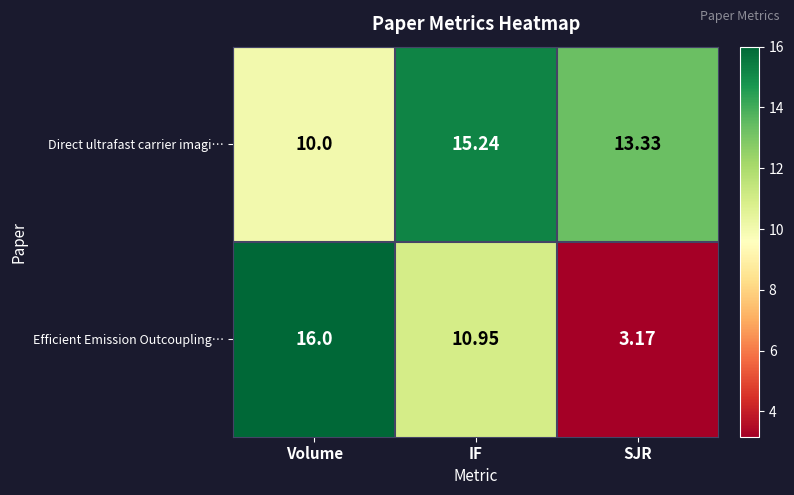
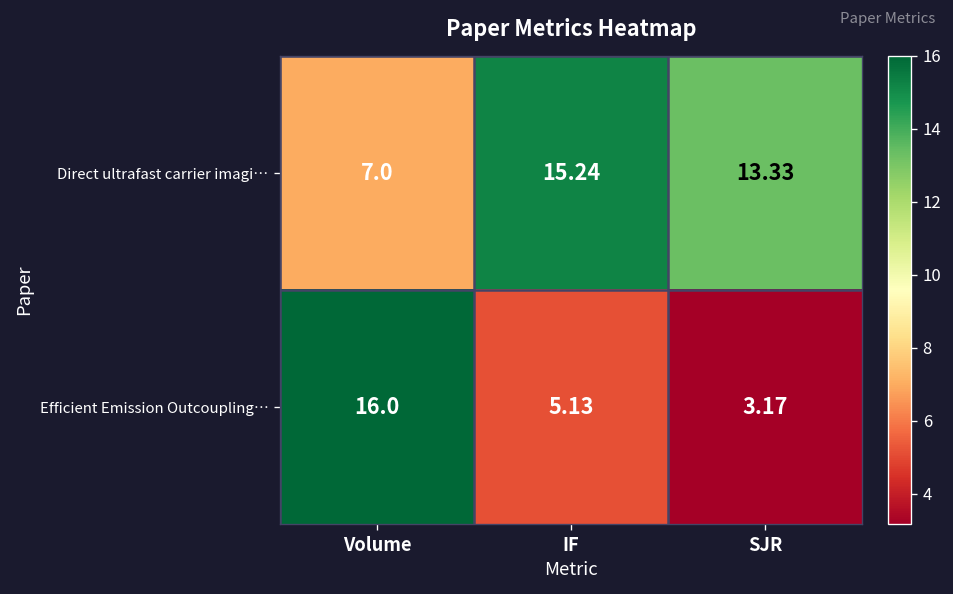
  {
    "Direct ultrafast carrier imagi…": {
-     "Volume": 10.0,
+     "Volume": 7.0,
      "IF": 15.24,
      "SJR": 13.33
    },
    "Efficient Emission Outcoupling…": {
      "Volume": 16.0,
-     "IF": 10.95,
+     "IF": 5.13,
      "SJR": 3.17
    }
  }
